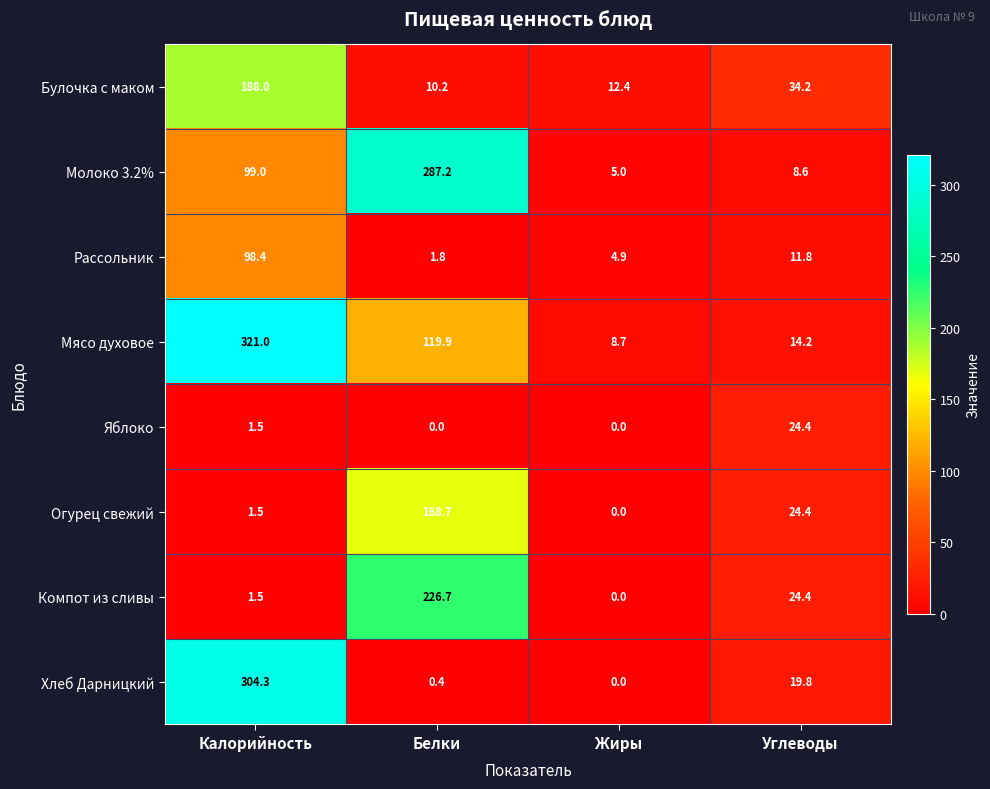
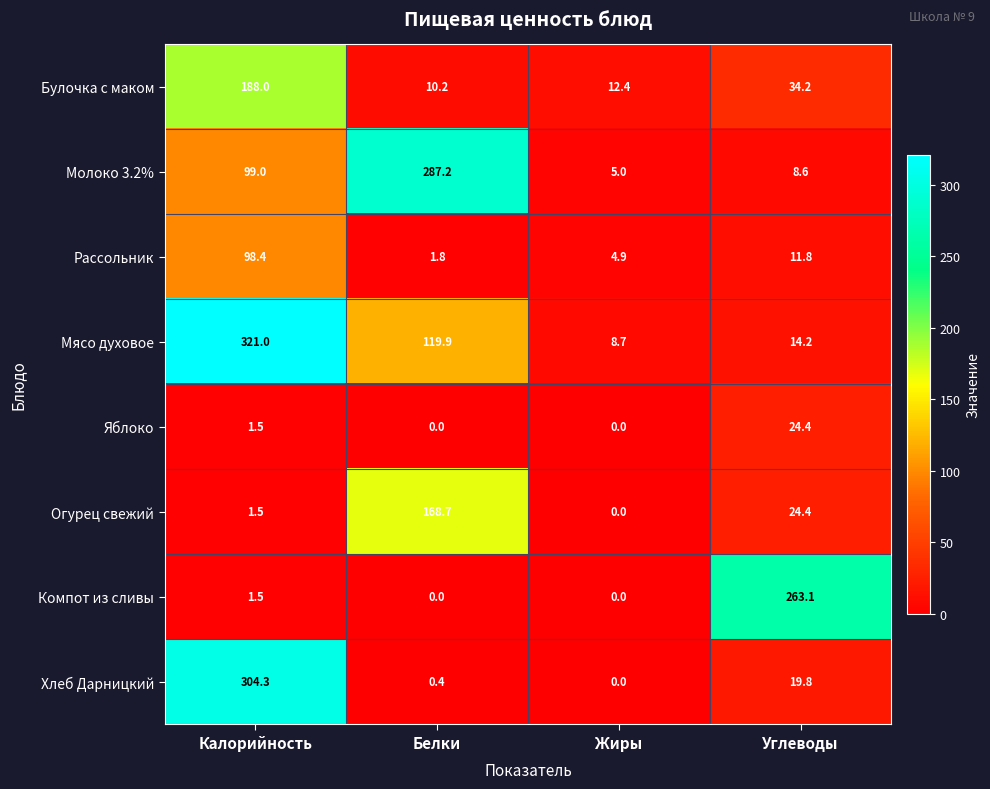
  {
    "Булочка с маком": {
      "Калорийность": 188.0,
      "Белки": 10.2,
      "Жиры": 12.4,
      "Углеводы": 34.2
    },
    "Молоко 3.2%": {
      "Калорийность": 99.0,
      "Белки": 287.2,
      "Жиры": 5.0,
      "Углеводы": 8.6
    },
    "Рассольник": {
      "Калорийность": 98.4,
      "Белки": 1.8,
      "Жиры": 4.9,
      "Углеводы": 11.8
    },
    "Мясо духовое": {
      "Калорийность": 321.0,
      "Белки": 119.9,
      "Жиры": 8.7,
      "Углеводы": 14.2
    },
    "Яблоко": {
      "Калорийность": 1.5,
      "Белки": 0.0,
      "Жиры": 0.0,
      "Углеводы": 24.4
    },
    "Огурец свежий": {
      "Калорийность": 1.5,
      "Белки": 168.7,
      "Жиры": 0.0,
      "Углеводы": 24.4
    },
    "Компот из сливы": {
      "Калорийность": 1.5,
-     "Белки": 226.7,
+     "Белки": 0.0,
      "Жиры": 0.0,
-     "Углеводы": 24.4
+     "Углеводы": 263.1
    },
    "Хлеб Дарницкий": {
      "Калорийность": 304.3,
      "Белки": 0.4,
      "Жиры": 0.0,
      "Углеводы": 19.8
    }
  }
